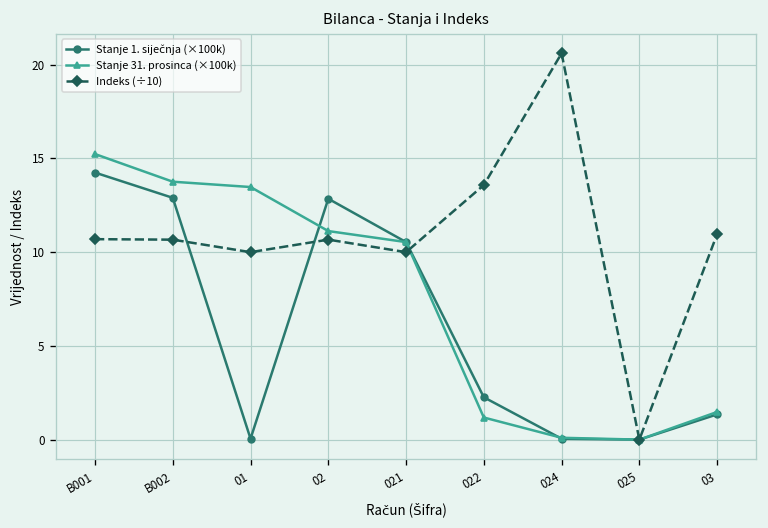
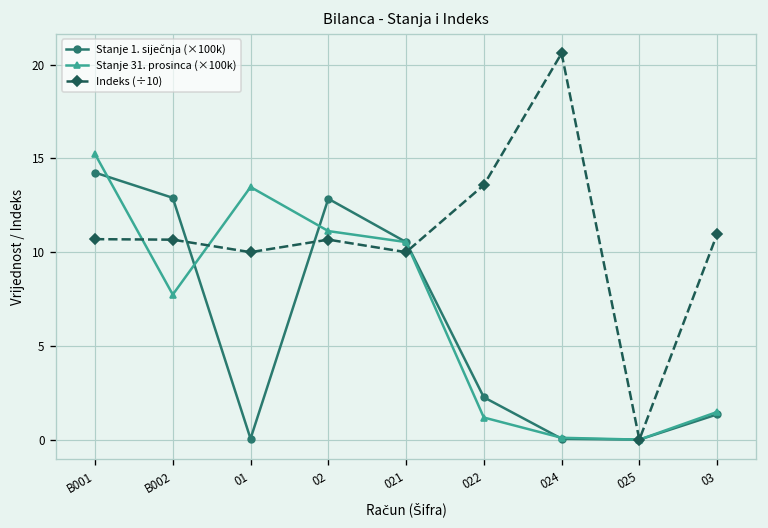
  {
    "Stanje 31. prosinca (×100k)": {
      "B001": 15.2,
-     "B002": 13.8,
+     "B002": 7.7,
      "01": 13.5,
      "02": 11.1,
      "022": 1.2
    }
  }
